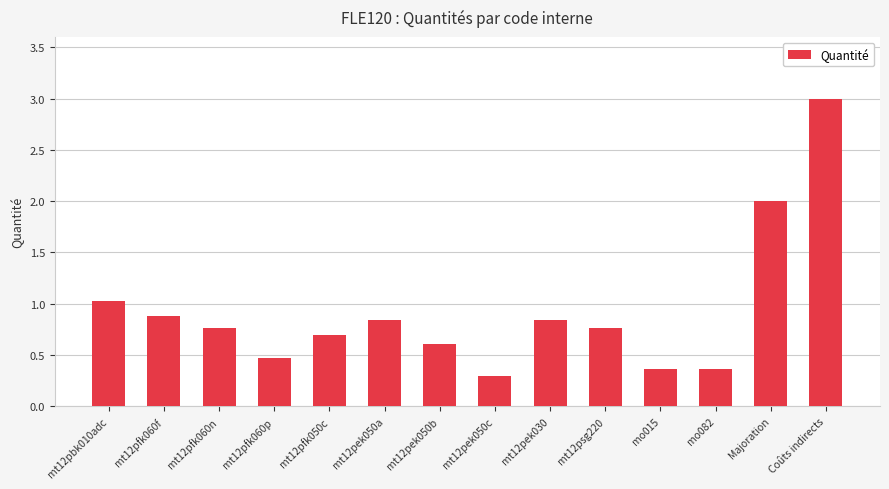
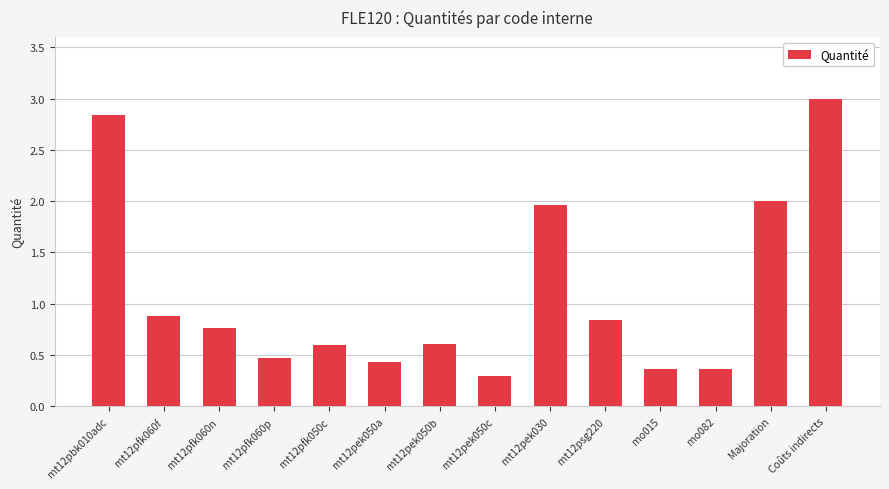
  {
-   "mt12pbk010adc": 1.03,
+   "mt12pbk010adc": 2.84,
    "mt12pfk060f": 0.88,
    "mt12pfk060n": 0.76,
    "mt12pfk060p": 0.47,
-   "mt12pfk050c": 0.7,
-   "mt12pek050a": 0.84,
+   "mt12pfk050c": 0.6,
+   "mt12pek050a": 0.43,
    "mt12pek050b": 0.61,
    "mt12pek050c": 0.30,
-   "mt12pek030": 0.84,
-   "mt12psg220": 0.76,
+   "mt12pek030": 1.96,
+   "mt12psg220": 0.84,
    "mo015": 0.36,
    "mo082": 0.36,
    "Majoration": 2.00,
    "Coûts indirects": 3.00
  }
